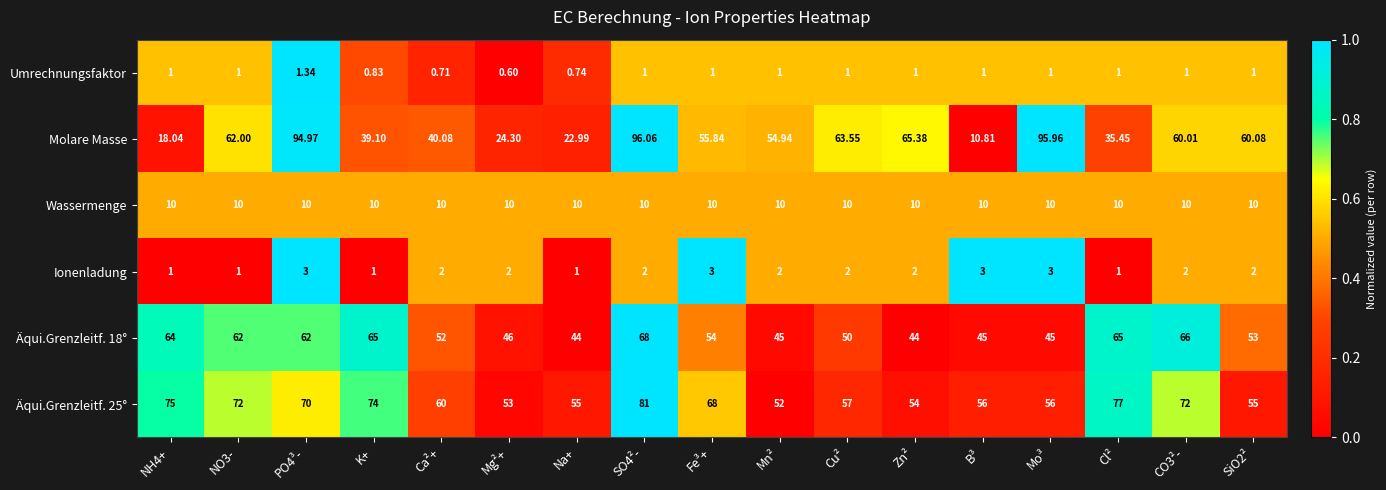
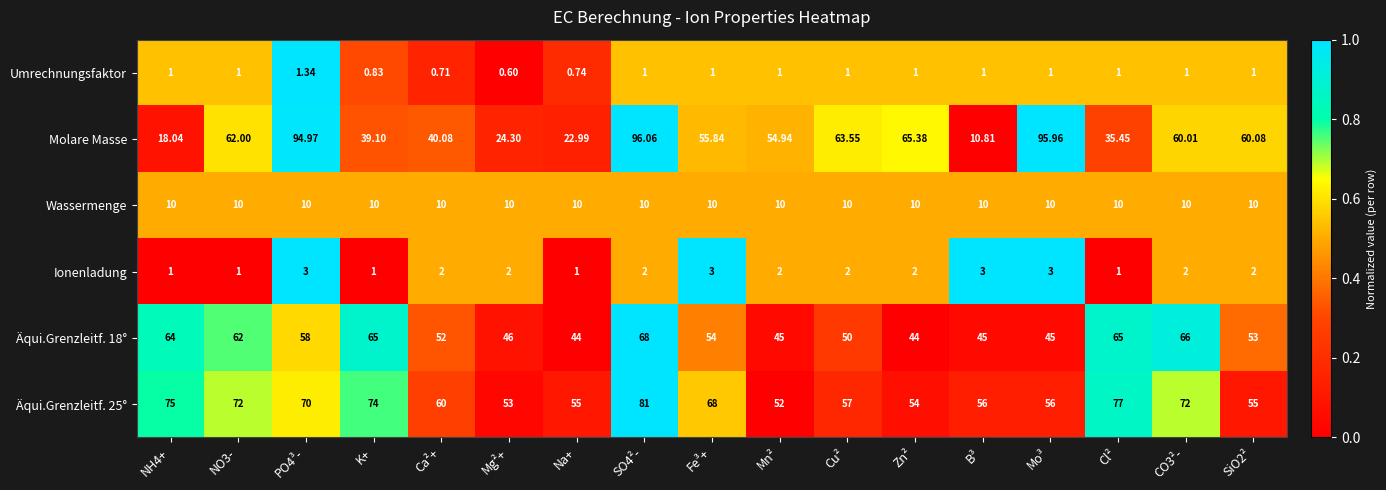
  {
    "Umrechnungsfaktor": {
      "NH4+": 1,
      "NO3-": 1,
      "PO4³-": 1.34,
      "K+": 0.83,
      "Ca²+": 0.71,
      "Mg²+": 0.60,
      "Na+": 0.74,
      "SO4²-": 1,
      "Fe³+": 1,
      "Mn²": 1,
      "Cu²": 1,
      "Zn²": 1,
      "B³": 1,
      "Mo³": 1,
      "Cl²": 1,
      "CO3²-": 1,
      "SiO2²": 1
    },
    "Molare Masse": {
      "NH4+": 18.04,
      "NO3-": 62.00,
      "PO4³-": 94.97,
      "K+": 39.10,
      "Ca²+": 40.08,
      "Mg²+": 24.30,
      "Na+": 22.99,
      "SO4²-": 96.06,
      "Fe³+": 55.84,
      "Mn²": 54.94,
      "Cu²": 63.55,
      "Zn²": 65.38,
      "B³": 10.81,
      "Mo³": 95.96,
      "Cl²": 35.45,
      "CO3²-": 60.01,
      "SiO2²": 60.08
    },
    "Wassermenge": {
      "NH4+": 10,
      "NO3-": 10,
      "PO4³-": 10,
      "K+": 10,
      "Ca²+": 10,
      "Mg²+": 10,
      "Na+": 10,
      "SO4²-": 10,
      "Fe³+": 10,
      "Mn²": 10,
      "Cu²": 10,
      "Zn²": 10,
      "B³": 10,
      "Mo³": 10,
      "Cl²": 10,
      "CO3²-": 10,
      "SiO2²": 10
    },
    "Ionenladung": {
      "NH4+": 1,
      "NO3-": 1,
      "PO4³-": 3,
      "K+": 1,
      "Ca²+": 2,
      "Mg²+": 2,
      "Na+": 1,
      "SO4²-": 2,
      "Fe³+": 3,
      "Mn²": 2,
      "Cu²": 2,
      "Zn²": 2,
      "B³": 3,
      "Mo³": 3,
      "Cl²": 1,
      "CO3²-": 2,
      "SiO2²": 2
    },
    "Äqui.Grenzleitf. 18°": {
      "NH4+": 64,
      "NO3-": 62,
-     "PO4³-": 62,
+     "PO4³-": 58,
      "K+": 65,
      "Ca²+": 52,
      "Mg²+": 46,
      "Na+": 44,
      "SO4²-": 68,
      "Fe³+": 54,
      "Mn²": 45,
      "Cu²": 50,
      "Zn²": 44,
      "B³": 45,
      "Mo³": 45,
      "Cl²": 65,
      "CO3²-": 66,
      "SiO2²": 53
    },
    "Äqui.Grenzleitf. 25°": {
      "NH4+": 75,
      "NO3-": 72,
      "PO4³-": 70,
      "K+": 74,
      "Ca²+": 60,
      "Mg²+": 53,
      "Na+": 55,
      "SO4²-": 81,
      "Fe³+": 68,
      "Mn²": 52,
      "Cu²": 57,
      "Zn²": 54,
      "B³": 56,
      "Mo³": 56,
      "Cl²": 77,
      "CO3²-": 72,
      "SiO2²": 55
    }
  }
